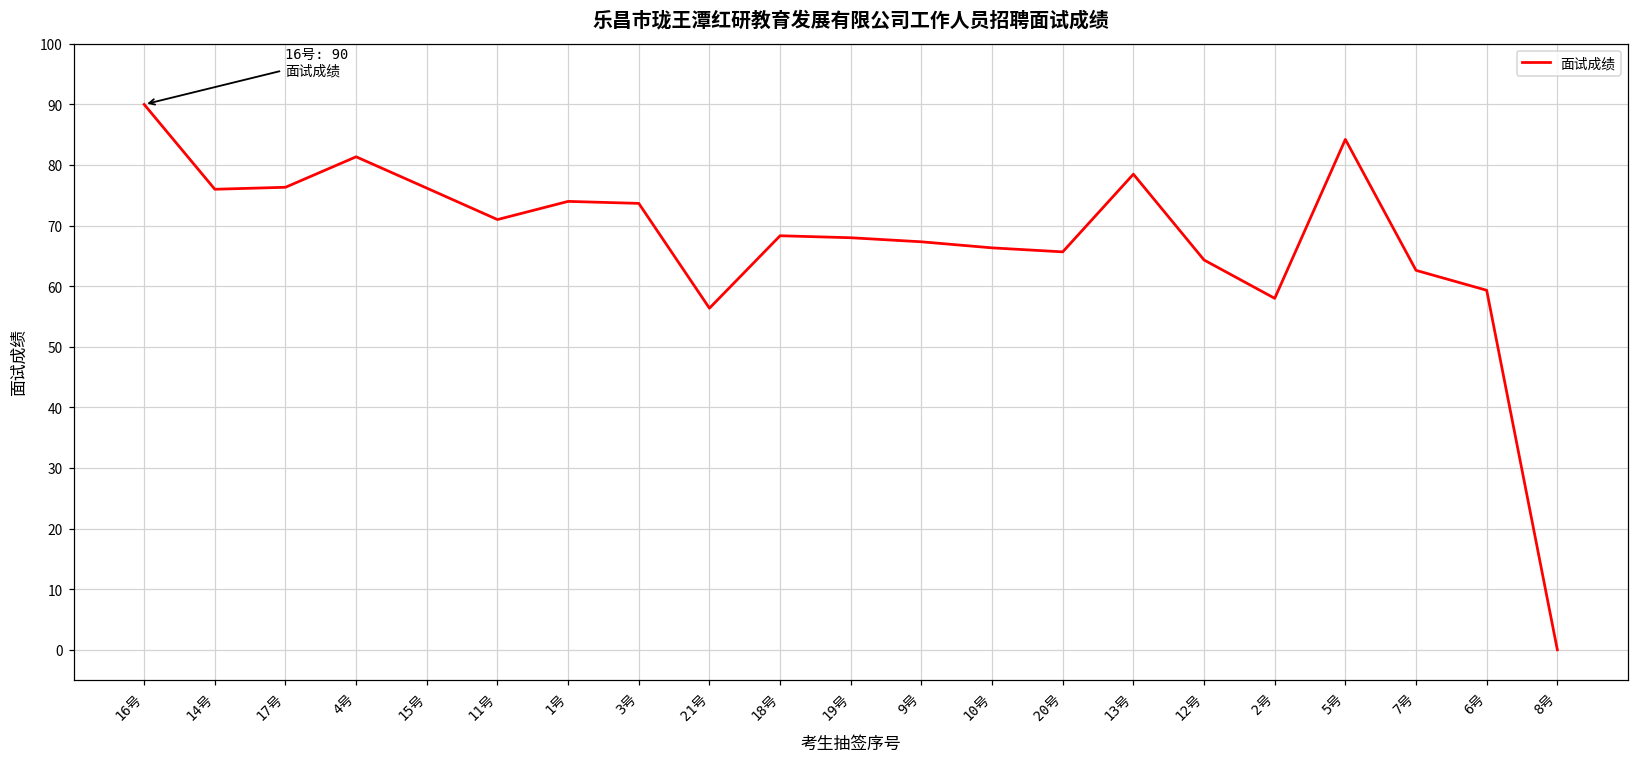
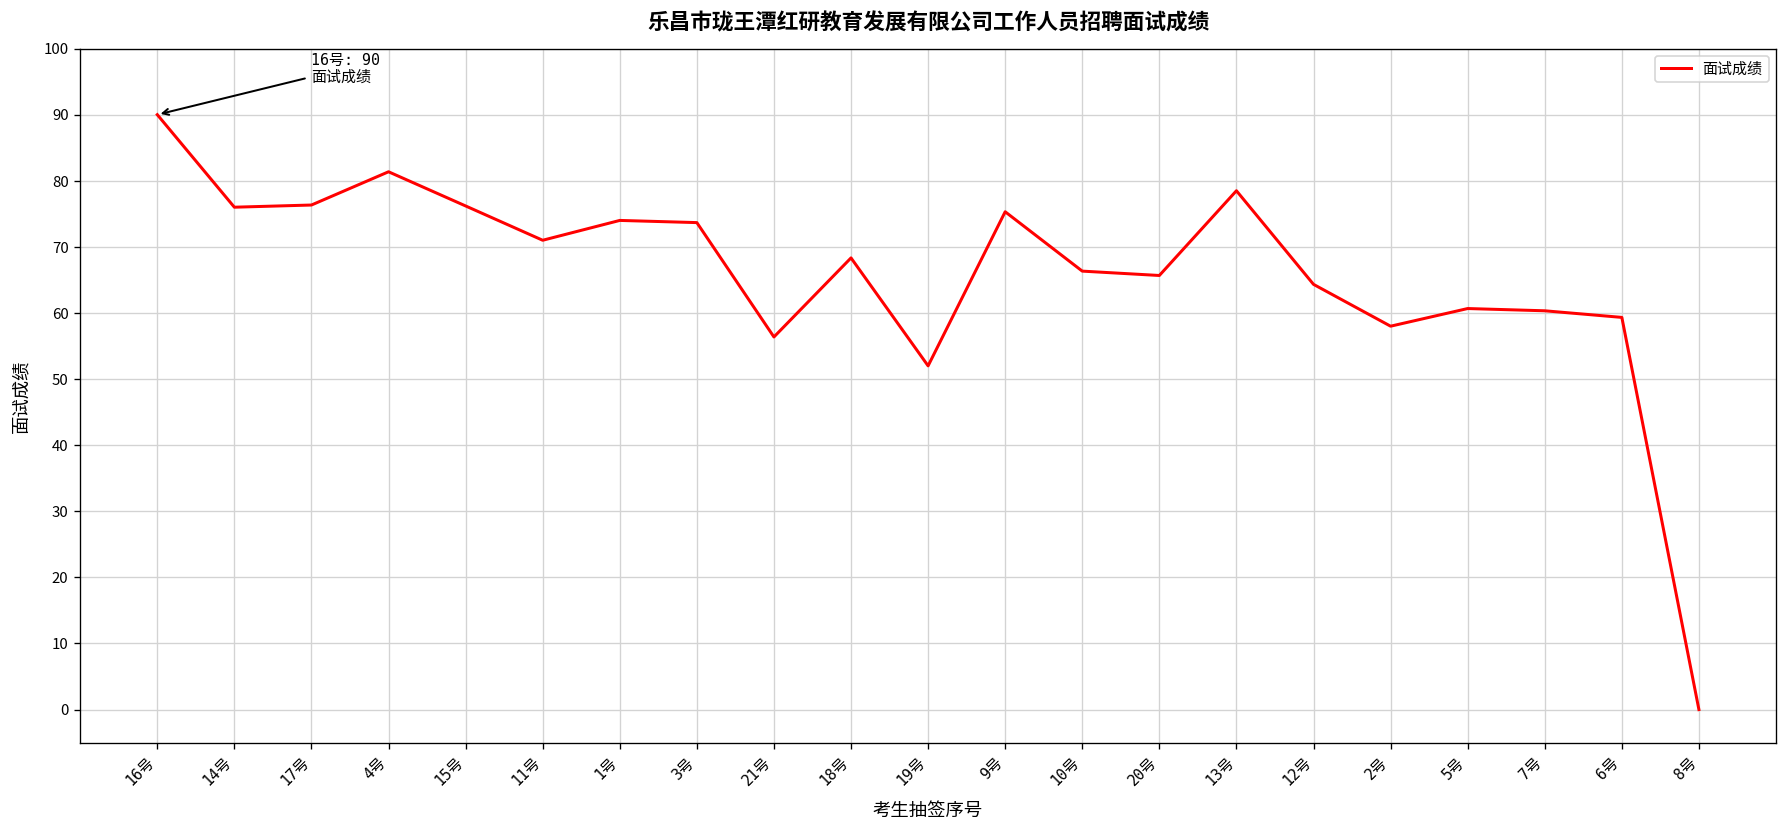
  {
    "14号": 76,
    "17号": 76,
    "4号": 81,
    "15号": 76,
    "11号": 71,
    "1号": 74,
    "3号": 74,
    "21号": 56,
    "18号": 68,
-   "19号": 68,
-   "9号": 67,
+   "19号": 52,
+   "9号": 75,
    "10号": 66,
    "20号": 66,
    "13号": 78,
    "12号": 64,
    "2号": 58,
-   "5号": 84,
-   "7号": 63,
+   "5号": 61,
+   "7号": 60,
    "6号": 59,
    "8号": 0
  }
